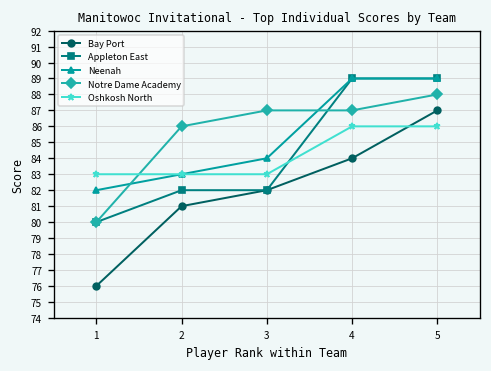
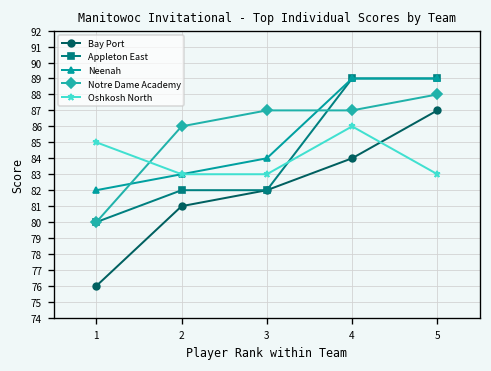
  {
    "Oshkosh North": {
-     "1": 83,
+     "1": 85,
      "3": 83,
      "4": 86,
-     "5": 86
+     "5": 83
    }
  }
